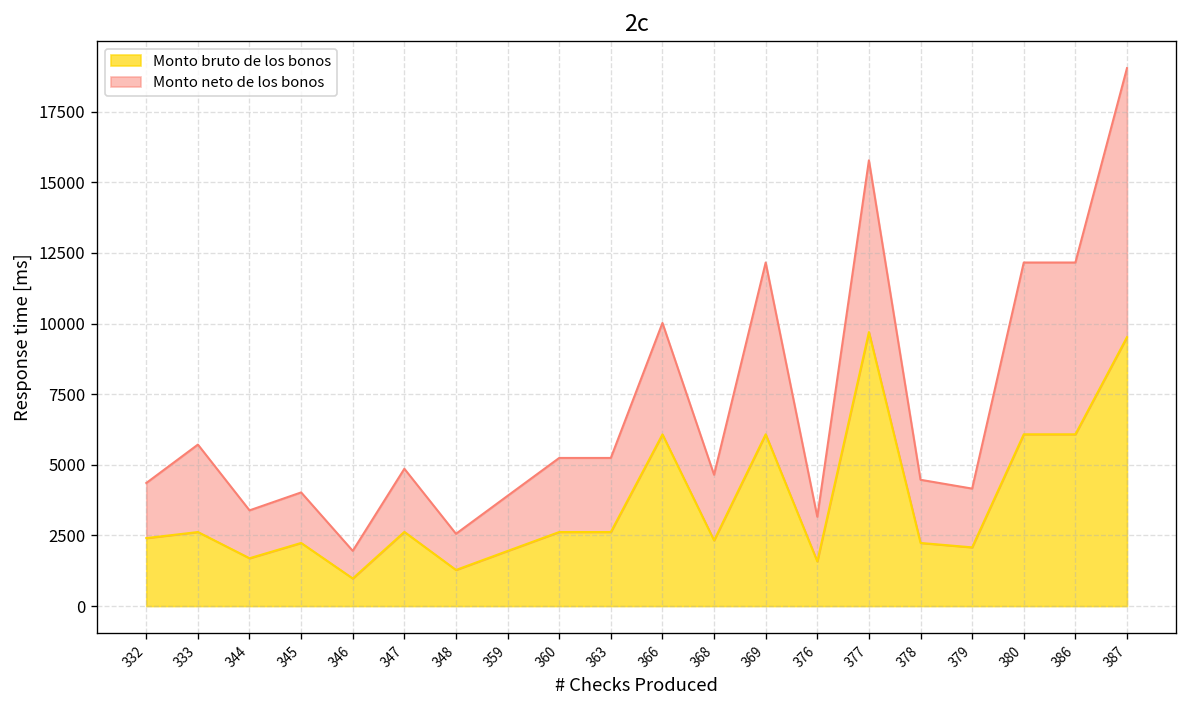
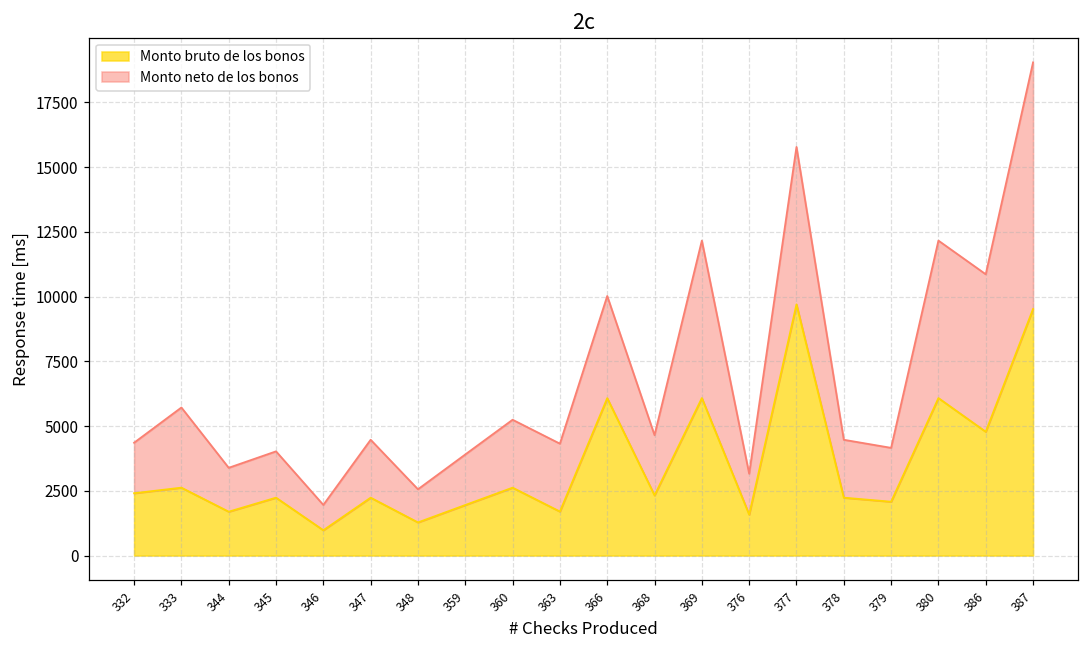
  {
    "Monto bruto de los bonos": {
      "332": 2400,
      "333": 2600,
      "344": 1700,
      "345": 2200,
      "346": 1000,
-     "347": 2600,
+     "347": 2200,
      "348": 1300,
      "359": 2000,
      "360": 2600,
-     "363": 2600,
+     "363": 1700,
      "366": 6100,
      "368": 2300,
      "369": 6100,
      "376": 1600,
      "377": 9700,
      "378": 2200,
      "379": 2100,
      "380": 6100,
-     "386": 6100,
+     "386": 4800,
      "387": 9500
    },
    "Monto neto de los bonos": {
      "332": 1900,
      "333": 3100,
      "344": 1700,
      "345": 1800,
      "346": 1000,
      "347": 2200,
      "348": 1300,
      "359": 2000,
      "360": 2600,
      "363": 2600,
      "366": 3900,
      "368": 2300,
      "369": 6100,
      "376": 1600,
      "377": 6100,
      "378": 2200,
      "379": 2100,
      "380": 6100,
      "386": 6100,
      "387": 9500
    }
  }
